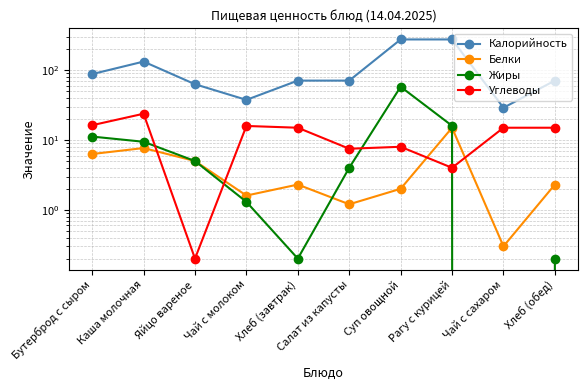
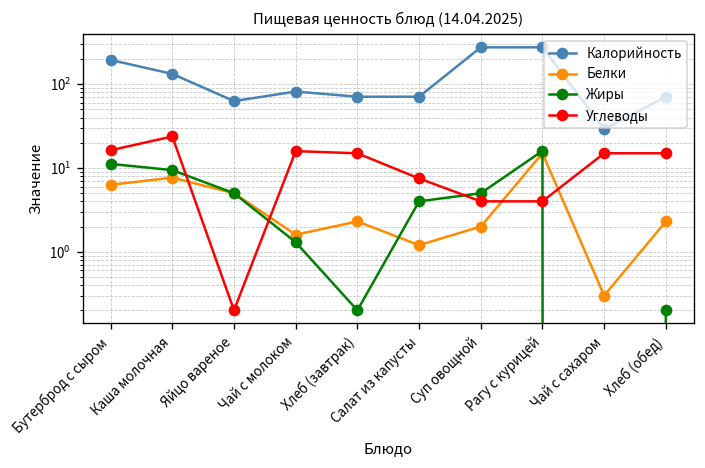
  {
    "Калорийность": {
-     "Бутерброд с сыром": 90,
+     "Бутерброд с сыром": 200,
      "Каша молочная": 130,
      "Яйцо вареное": 60,
-     "Чай с молоком": 40,
+     "Чай с молоком": 80,
      "Хлеб (завтрак)": 70,
      "Салат из капусты": 70,
      "Суп овощной": 280,
      "Рагу с курицей": 280,
      "Чай с сахаром": 29
    },
    "Белки": {
      "Бутерброд с сыром": 6,
      "Каша молочная": 8,
      "Чай с молоком": 1.6,
      "Хлеб (завтрак)": 2.3,
      "Салат из капусты": 1.2,
      "Суп овощной": 2,
      "Чай с сахаром": 0.30,
      "Хлеб (обед)": 2.3
    },
    "Жиры": {
      "Бутерброд с сыром": 11,
      "Каша молочная": 9,
      "Чай с молоком": 1.3,
      "Хлеб (завтрак)": 0.20,
      "Салат из капусты": 4,
-     "Суп овощной": 60,
+     "Суп овощной": 5,
      "Хлеб (обед)": 0.20
    },
    "Углеводы": {
      "Бутерброд с сыром": 16,
      "Каша молочная": 24,
      "Яйцо вареное": 0.20,
      "Чай с молоком": 16,
      "Хлеб (завтрак)": 15,
      "Салат из капусты": 8,
-     "Суп овощной": 8,
+     "Суп овощной": 4,
      "Рагу с курицей": 4,
      "Чай с сахаром": 15,
      "Хлеб (обед)": 15
    }
  }
